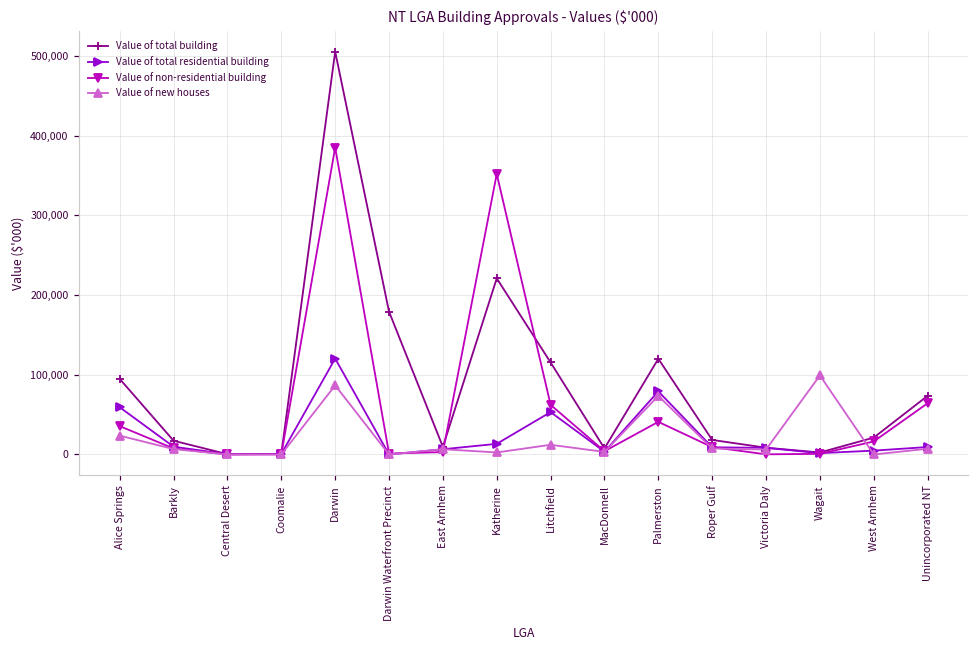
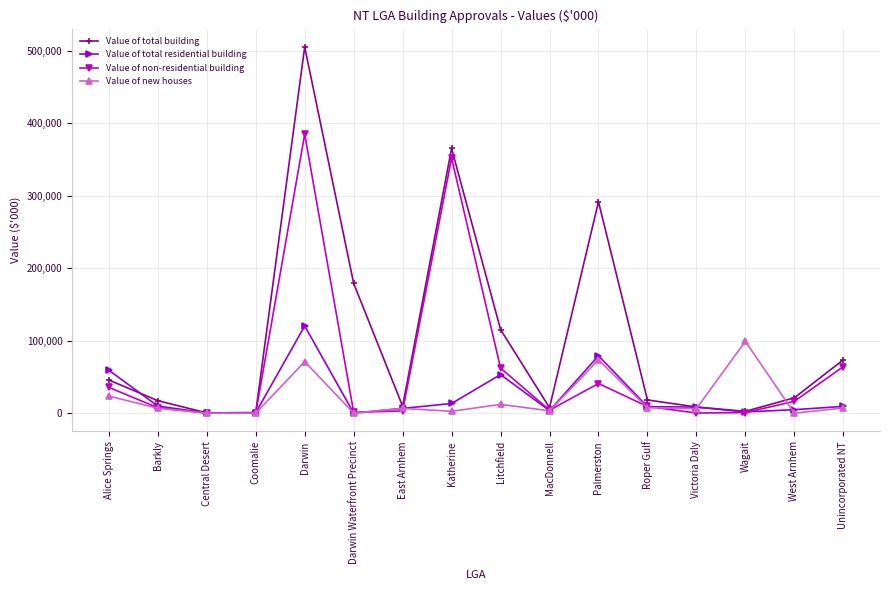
  {
    "Value of total building": {
-     "Alice Springs": "90,000",
+     "Alice Springs": "50,000",
      "Barkly": "20,000",
      "Darwin": "510,000",
      "Darwin Waterfront Precinct": "180,000",
-     "Katherine": "220,000",
+     "Katherine": "370,000",
      "Litchfield": "120,000",
-     "Palmerston": "120,000",
+     "Palmerston": "290,000",
      "Roper Gulf": "20,000",
      "West Arnhem": "20,000",
      "Unincorporated NT": "70,000"
    },
    "Value of new houses": {
      "Alice Springs": "20,000",
-     "Darwin": "90,000",
+     "Darwin": "70,000",
      "Katherine": "0",
      "Litchfield": "10,000",
      "Palmerston": "70,000",
      "Wagait": "100,000",
      "West Arnhem": "0"
    }
  }
